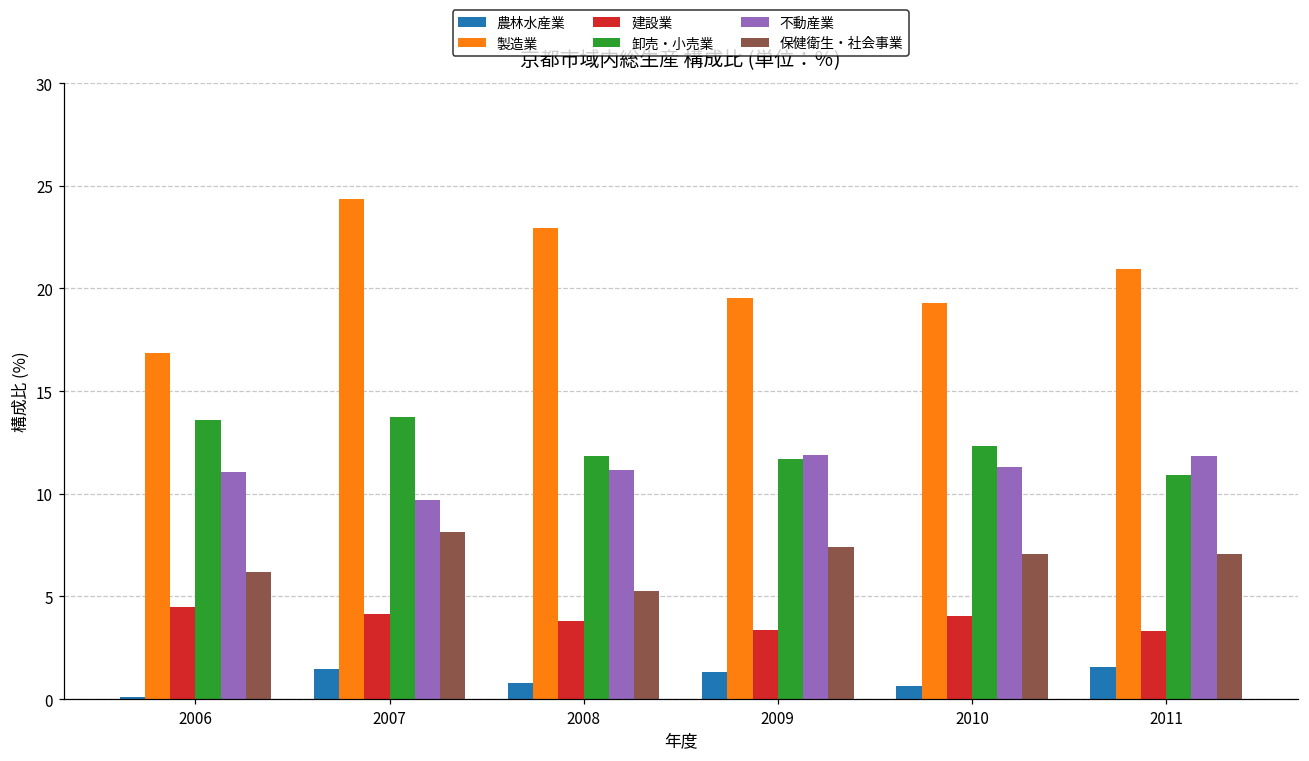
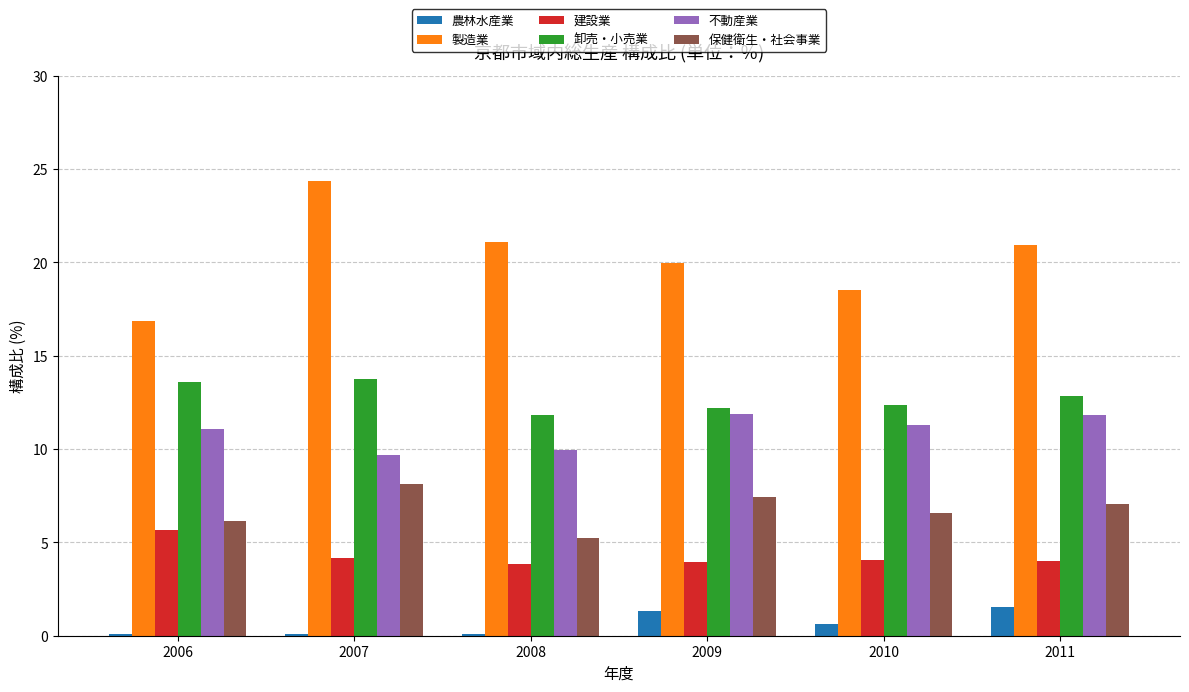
  {
    "農林水産業": {
-     "2007": 1.5,
-     "2008": 0.8,
+     "2007": 0.1,
+     "2008": 0.1,
      "2009": 1.3,
      "2010": 0.6,
      "2011": 1.5
    },
    "製造業": {
      "2006": 16.9,
      "2007": 24.3,
-     "2008": 22.9,
-     "2009": 19.5,
-     "2010": 19.3,
+     "2008": 21.1,
+     "2009": 20.0,
+     "2010": 18.5,
      "2011": 20.9
    },
    "建設業": {
-     "2006": 4.5,
+     "2006": 5.7,
      "2007": 4.1,
      "2008": 3.8,
-     "2009": 3.3,
+     "2009": 4.0,
      "2010": 4.0,
-     "2011": 3.3
+     "2011": 4.0
    },
    "卸売・小売業": {
      "2006": 13.6,
      "2007": 13.7,
      "2008": 11.8,
-     "2009": 11.7,
+     "2009": 12.2,
      "2010": 12.4,
-     "2011": 10.9
+     "2011": 12.9
    },
    "不動産業": {
      "2006": 11.1,
      "2007": 9.7,
-     "2008": 11.2,
+     "2008": 9.9,
      "2009": 11.9,
      "2010": 11.3,
      "2011": 11.9
    },
    "保健衛生・社会事業": {
      "2006": 6.2,
      "2007": 8.1,
      "2008": 5.2,
      "2009": 7.4,
-     "2010": 7.1,
+     "2010": 6.6,
      "2011": 7.1
    }
  }
